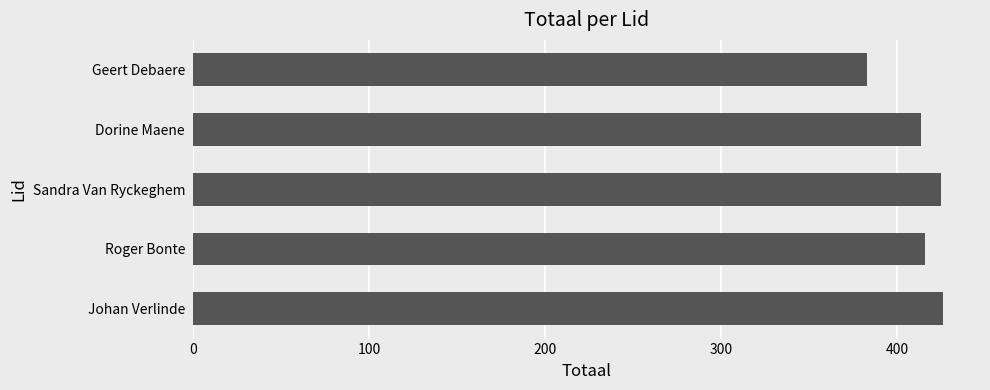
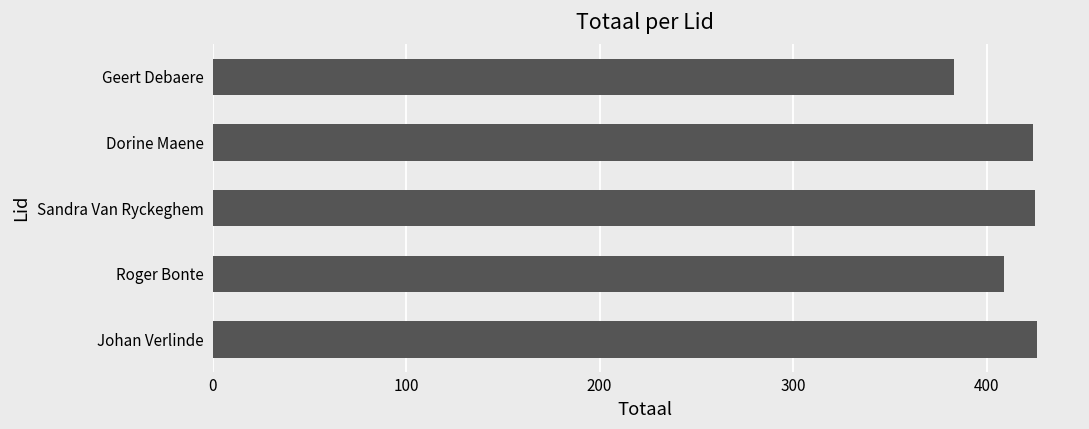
  {
    "Geert Debaere": 383,
-   "Dorine Maene": 414,
+   "Dorine Maene": 424,
    "Sandra Van Ryckeghem": 425,
-   "Roger Bonte": 416,
+   "Roger Bonte": 409,
    "Johan Verlinde": 426
  }
